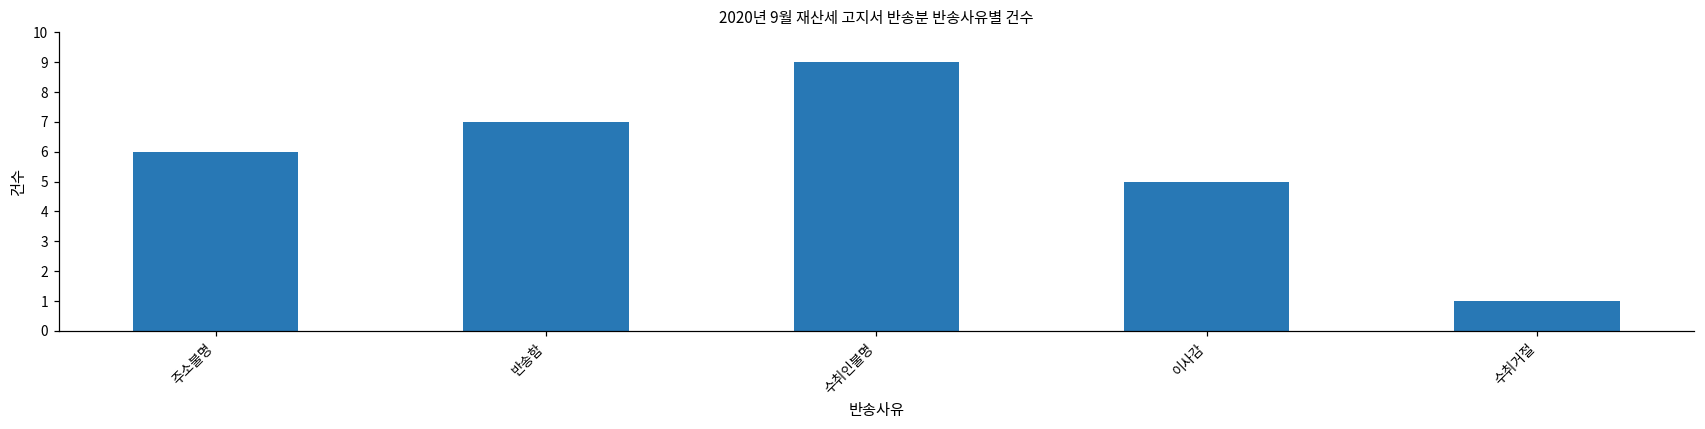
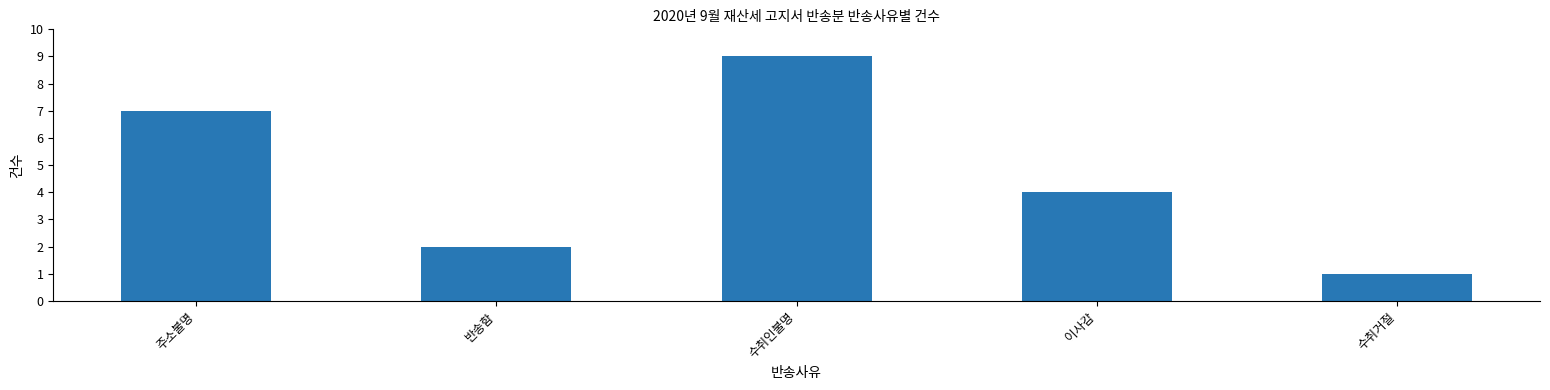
  {
-   "주소불명": 6,
-   "반송함": 7,
+   "주소불명": 7,
+   "반송함": 2,
    "수취인불명": 9,
-   "이사감": 5,
+   "이사감": 4,
    "수취거절": 1
  }
